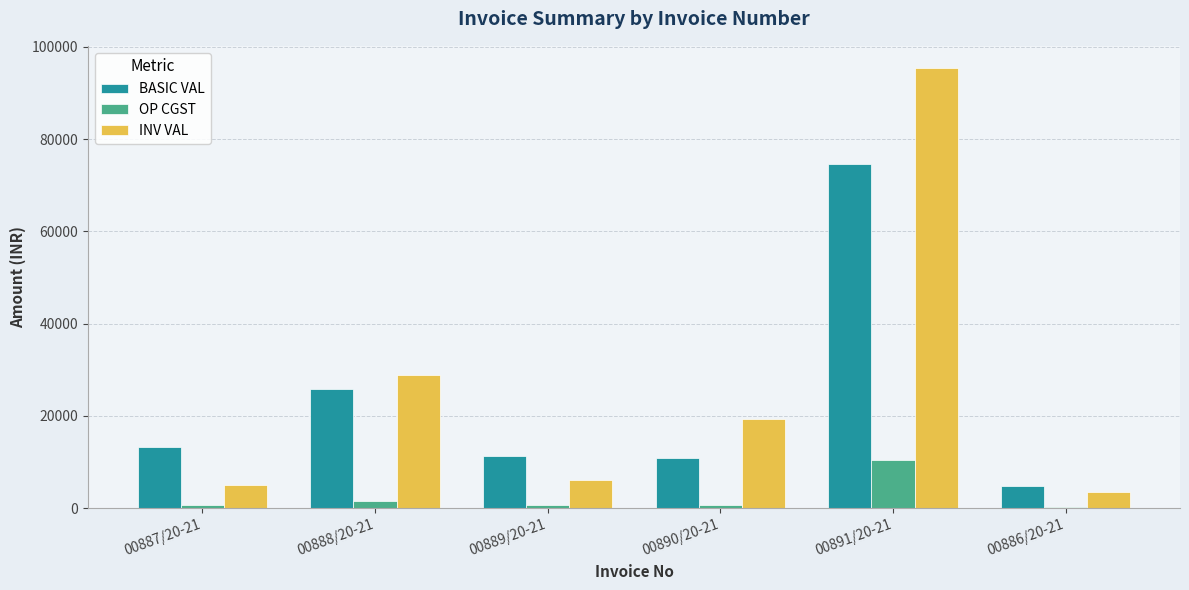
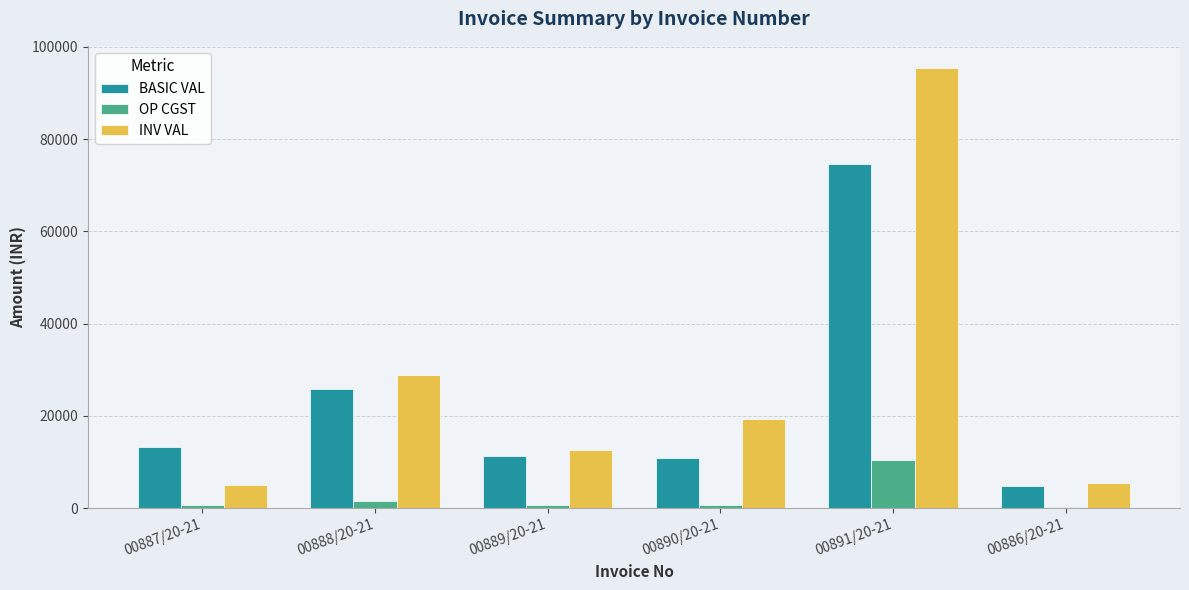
  {
    "INV VAL": {
      "00887/20-21": 5000,
      "00888/20-21": 29000,
-     "00889/20-21": 6000,
+     "00889/20-21": 13000,
      "00890/20-21": 19000,
      "00891/20-21": 95000,
-     "00886/20-21": 3000
+     "00886/20-21": 5000
    }
  }
